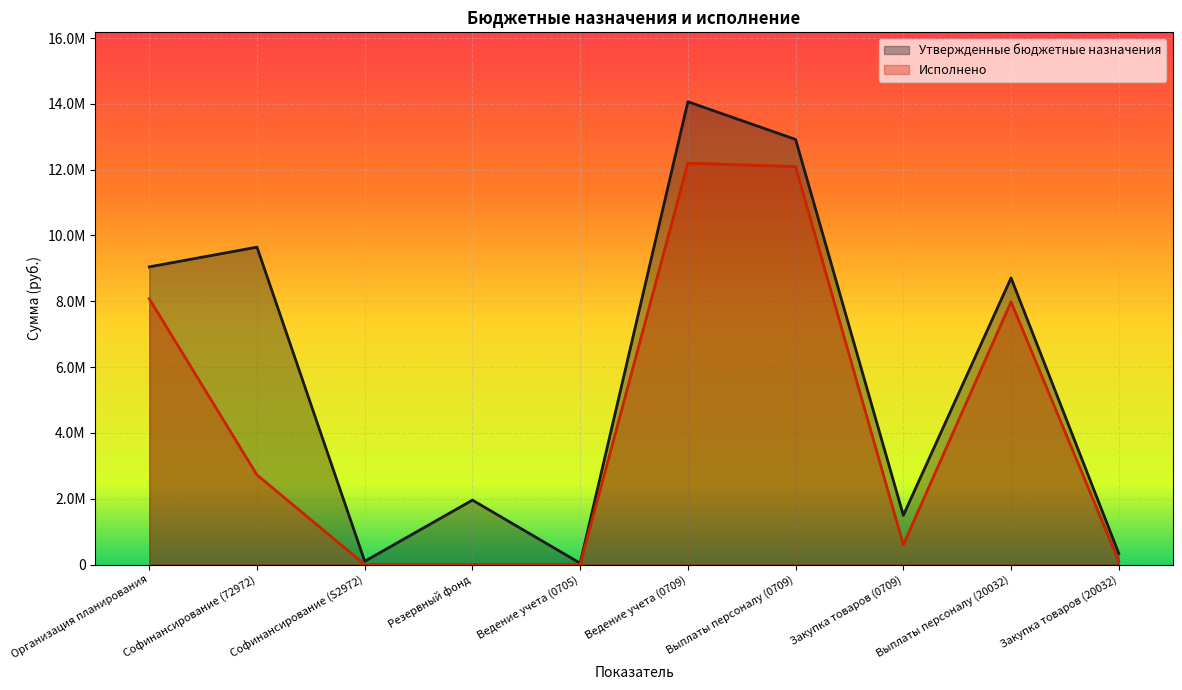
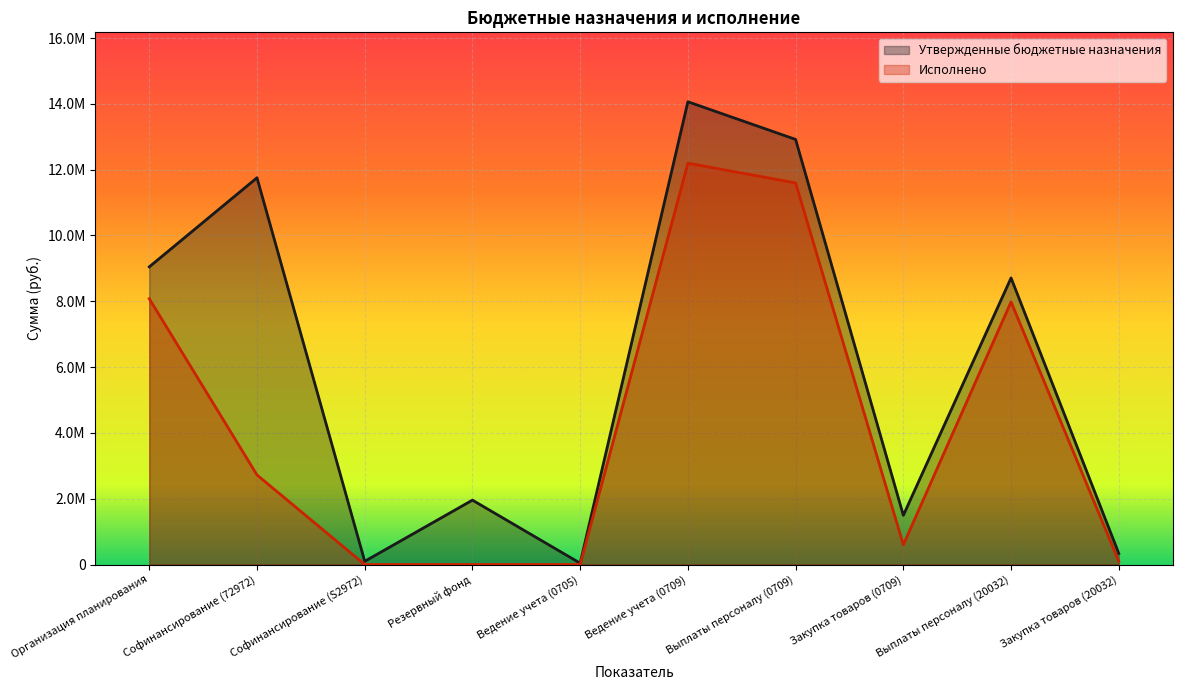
  {
    "Утвержденные бюджетные назначения": {
      "Организация планирования": 9000000,
-     "Софинансирование (72972)": 9600000,
+     "Софинансирование (72972)": 11800000,
      "Софинансирование (S2972)": 100000,
      "Резервный фонд": 2000000,
      "Ведение учета (0709)": 14100000,
      "Выплаты персоналу (0709)": 12900000,
      "Закупка товаров (0709)": 1500000,
      "Выплаты персоналу (20032)": 8700000,
      "Закупка товаров (20032)": 300000
    },
    "Исполнено": {
      "Организация планирования": 8100000,
      "Софинансирование (72972)": 2700000,
      "Софинансирование (S2972)": 0,
      "Резервный фонд": 0,
      "Ведение учета (0709)": 12200000,
-     "Выплаты персоналу (0709)": 12100000,
+     "Выплаты персоналу (0709)": 11600000,
      "Закупка товаров (0709)": 600000,
      "Выплаты персоналу (20032)": 8000000,
      "Закупка товаров (20032)": 100000
    }
  }
